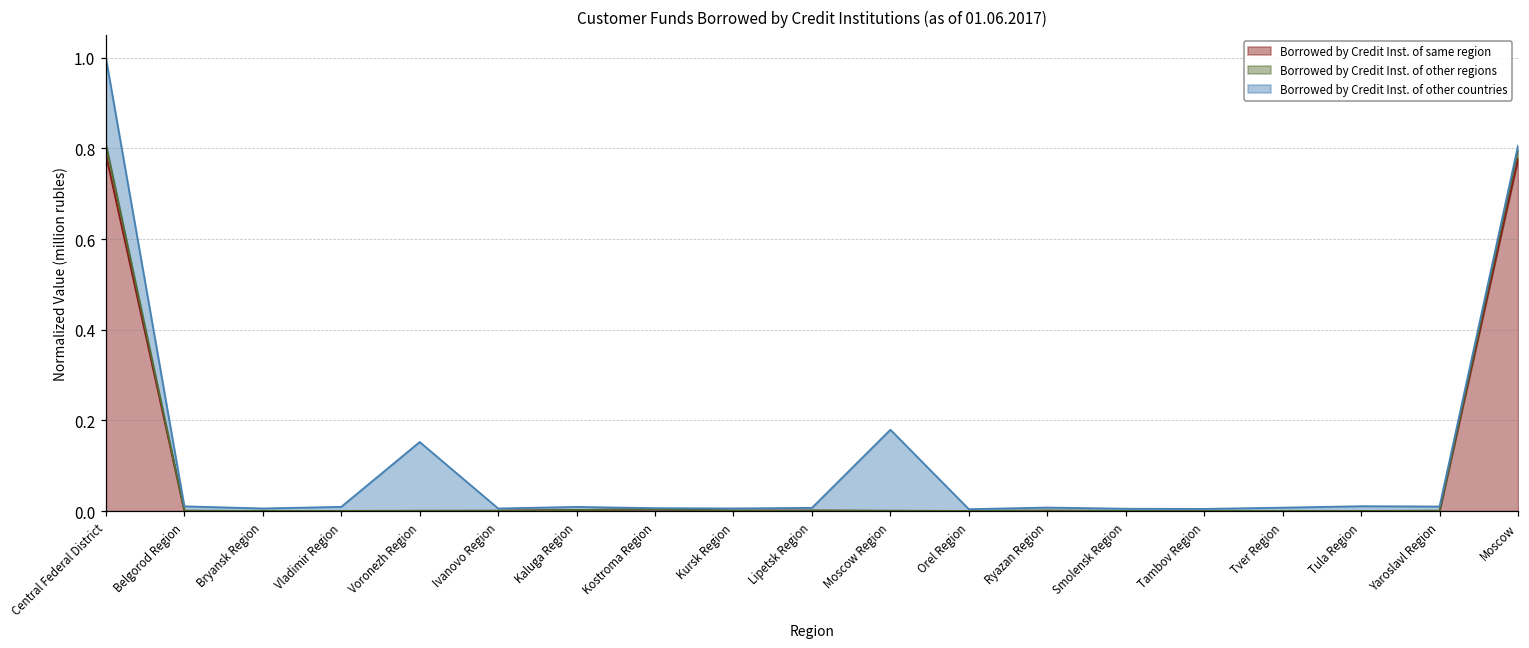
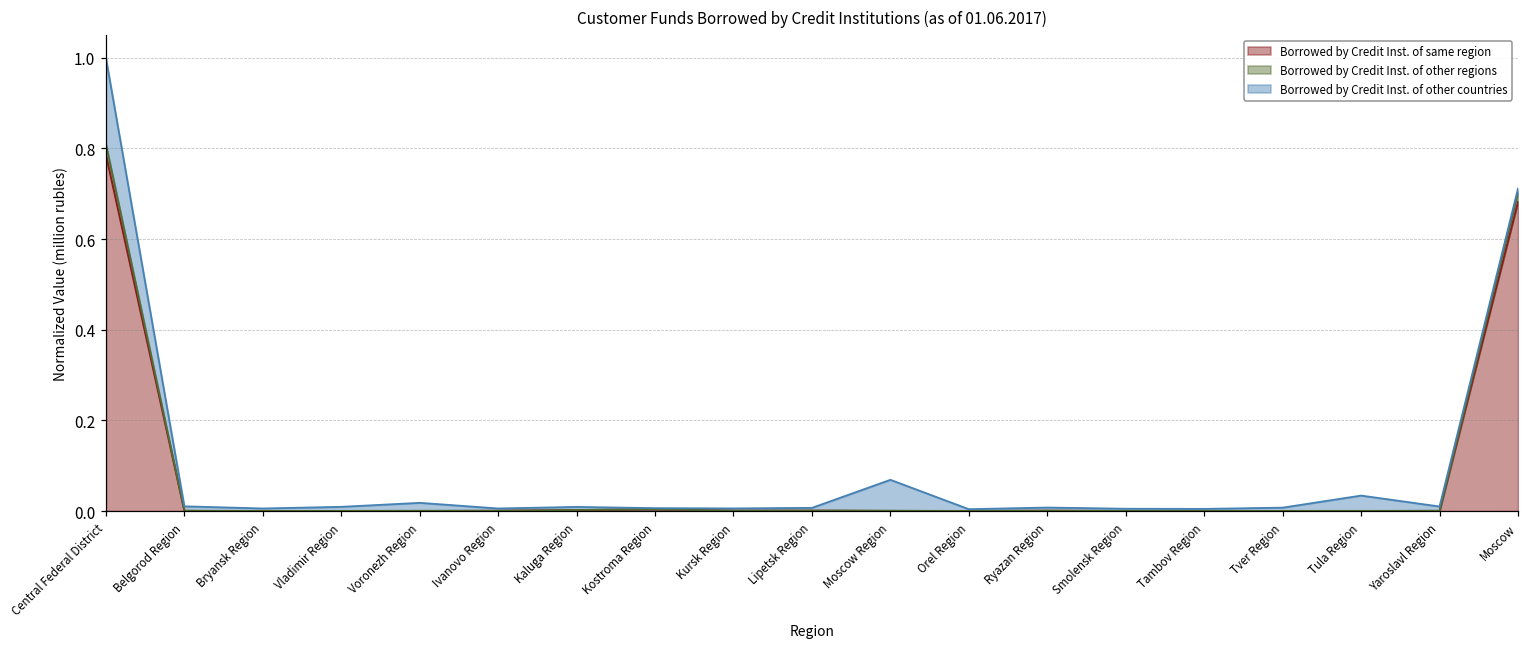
  {
    "Borrowed by Credit Inst. of same region": {
      "Central Federal District": 0.79,
-     "Moscow": 0.78
+     "Moscow": 0.68
    },
    "Borrowed by Credit Inst. of other regions": {
      "Central Federal District": 0.02,
      "Moscow": 0.02
    },
    "Borrowed by Credit Inst. of other countries": {
      "Central Federal District": 0.19,
      "Belgorod Region": 0.01,
      "Vladimir Region": 0.01,
-     "Voronezh Region": 0.15,
+     "Voronezh Region": 0.02,
      "Kaluga Region": 0.01,
-     "Moscow Region": 0.18,
+     "Moscow Region": 0.07,
      "Ryazan Region": 0.01,
      "Tver Region": 0.01,
-     "Tula Region": 0.01,
+     "Tula Region": 0.03,
      "Yaroslavl Region": 0.01,
      "Moscow": 0.01
    }
  }
